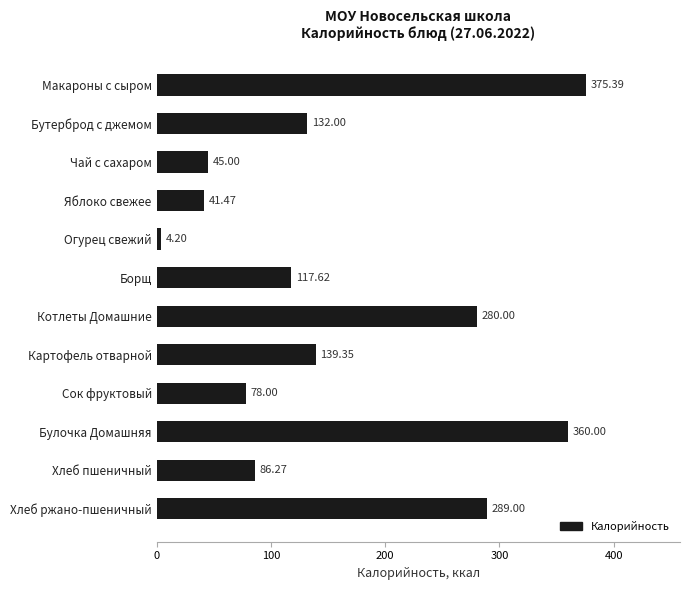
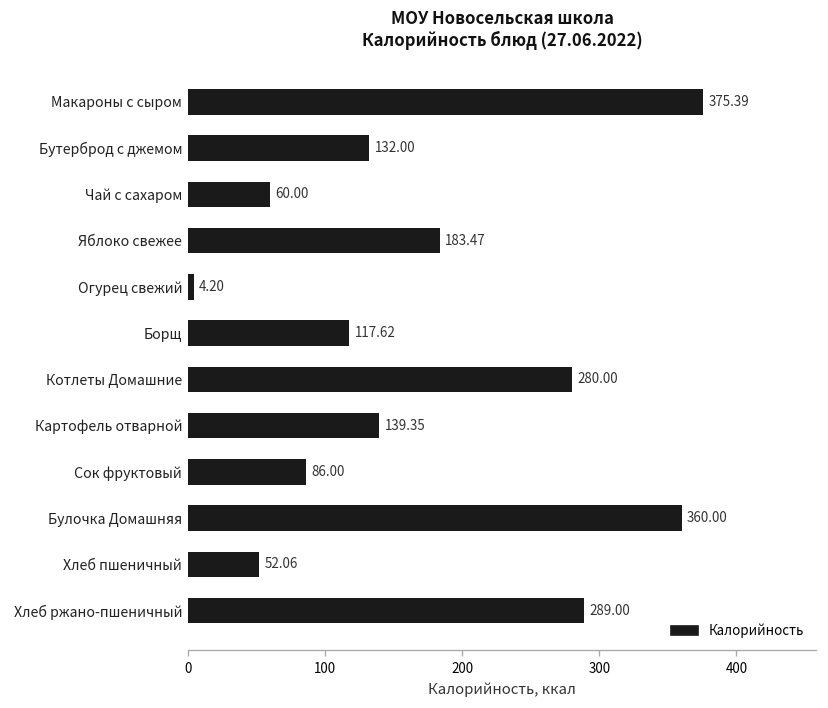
  {
    "Макароны с сыром": 375.39,
    "Бутерброд с джемом": 132.00,
-   "Чай с сахаром": 45.00,
-   "Яблоко свежее": 41.47,
+   "Чай с сахаром": 60.00,
+   "Яблоко свежее": 183.47,
    "Огурец свежий": 4.20,
    "Борщ": 117.62,
    "Котлеты Домашние": 280.00,
    "Картофель отварной": 139.35,
-   "Сок фруктовый": 78.00,
+   "Сок фруктовый": 86.00,
    "Булочка Домашняя": 360.00,
-   "Хлеб пшеничный": 86.27,
+   "Хлеб пшеничный": 52.06,
    "Хлеб ржано-пшеничный": 289.00
  }
